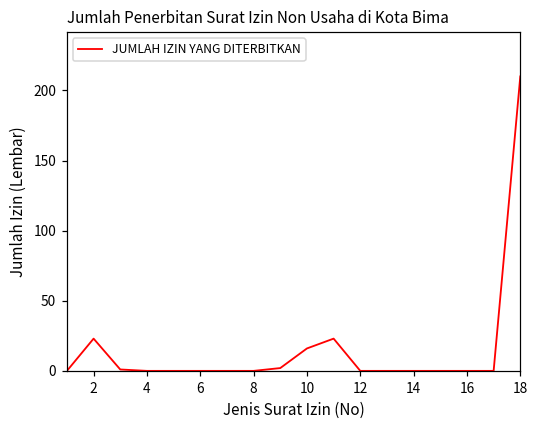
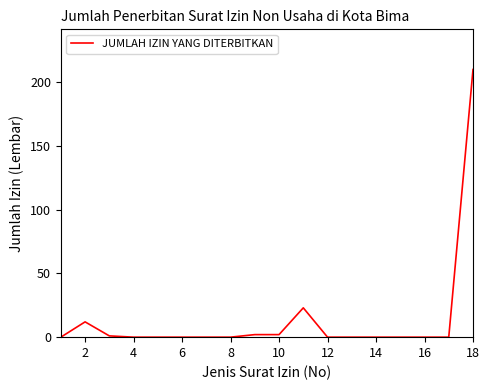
  {
-   "2": 23,
+   "2": 12,
    "4": 0,
    "6": 0,
    "8": 0,
-   "10": 16,
+   "10": 2,
    "12": 0,
    "14": 0,
    "16": 0,
    "18": 210
  }
